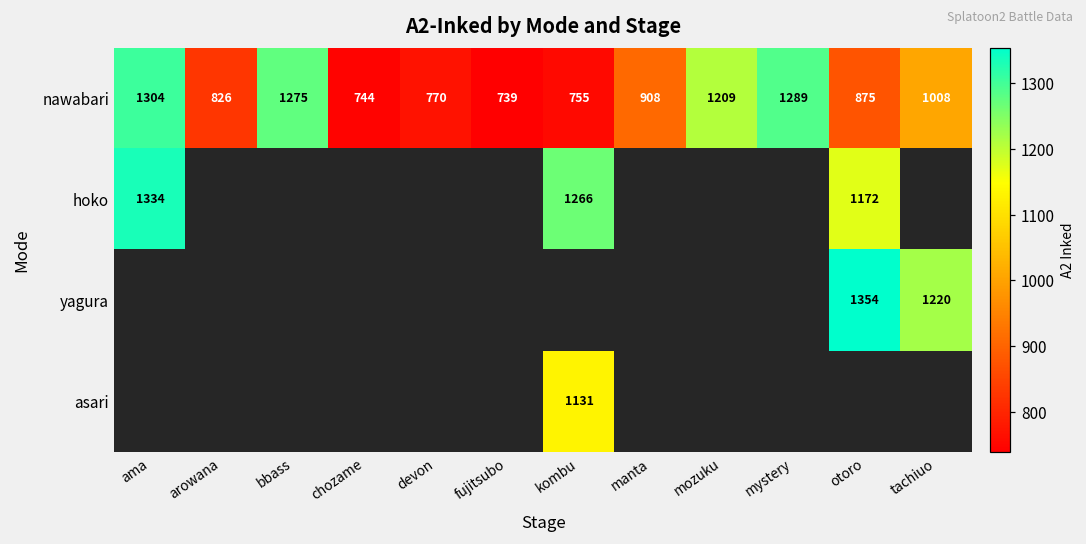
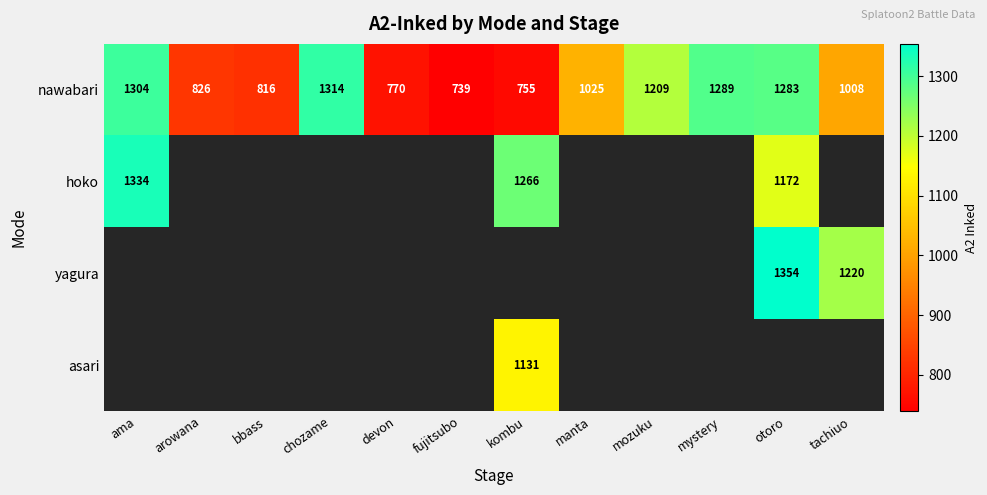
  {
    "nawabari": {
      "ama": 1304,
      "arowana": 826,
-     "bbass": 1275,
-     "chozame": 744,
+     "bbass": 816,
+     "chozame": 1314,
      "devon": 770,
      "fujitsubo": 739,
      "kombu": 755,
-     "manta": 908,
+     "manta": 1025,
      "mozuku": 1209,
      "mystery": 1289,
-     "otoro": 875,
+     "otoro": 1283,
      "tachiuo": 1008
    },
    "hoko": {
      "ama": 1334,
      "kombu": 1266,
      "otoro": 1172
    },
    "yagura": {
      "otoro": 1354,
      "tachiuo": 1220
    },
    "asari": {
      "kombu": 1131
    }
  }
